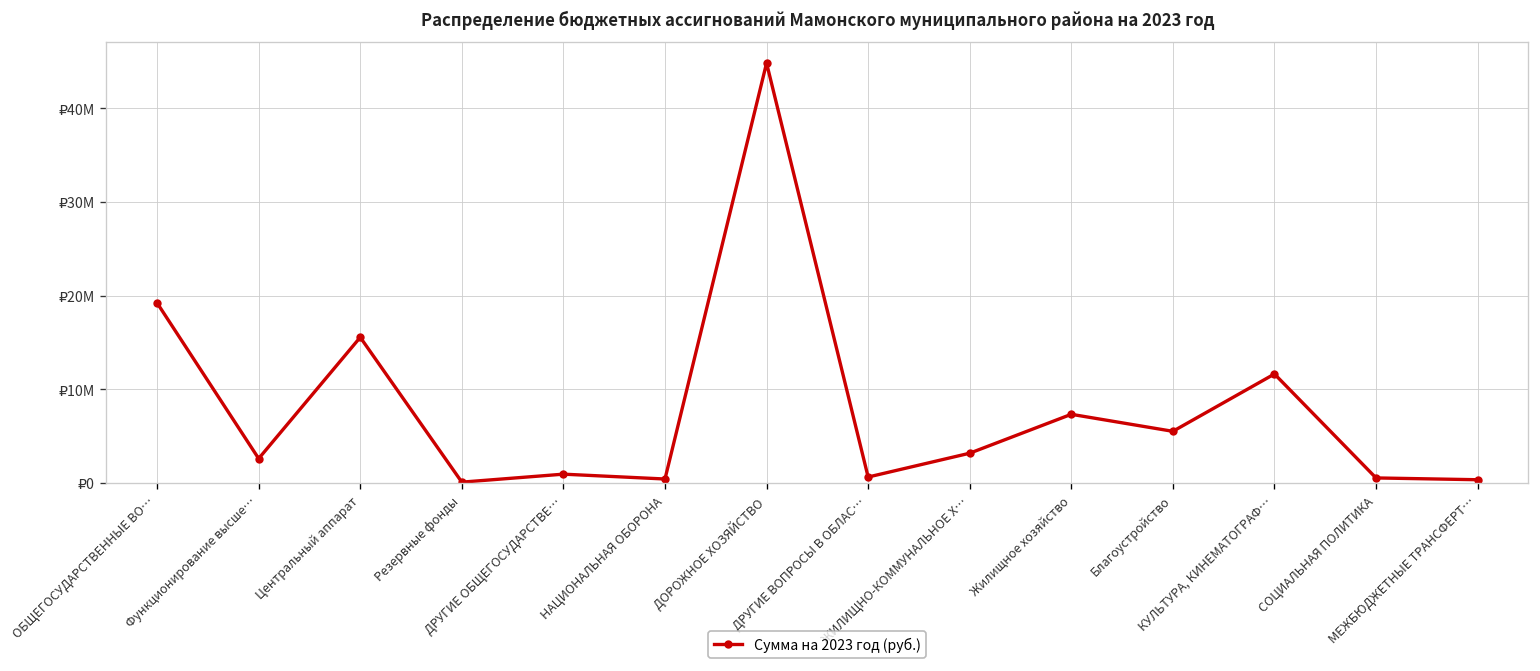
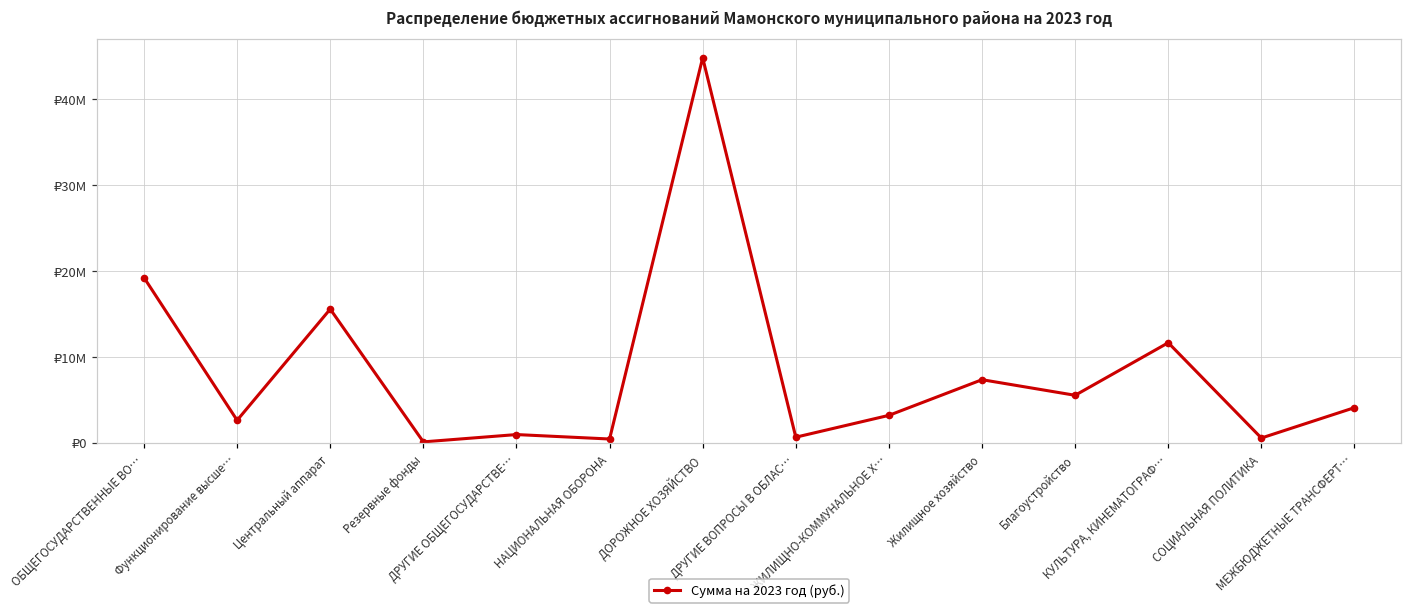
  {
    "ОБЩЕГОСУДАРСТВЕННЫЕ ВО…": "₽19000000",
    "Функционирование высше…": "₽3000000",
    "Центральный аппарат": "₽16000000",
    "Резервные фонды": "₽0",
    "ДРУГИЕ ОБЩЕГОСУДАРСТВЕ…": "₽1000000",
    "НАЦИОНАЛЬНАЯ ОБОРОНА": "₽0",
    "ДОРОЖНОЕ ХОЗЯЙСТВО": "₽45000000",
    "ДРУГИЕ ВОПРОСЫ В ОБЛАС…": "₽1000000",
    "ЖИЛИЩНО-КОММУНАЛЬНОЕ Х…": "₽3000000",
    "Жилищное хозяйство": "₽7000000",
    "Благоустройство": "₽6000000",
    "КУЛЬТУРА, КИНЕМАТОГРАФ…": "₽12000000",
    "СОЦИАЛЬНАЯ ПОЛИТИКА": "₽1000000",
-   "МЕЖБЮДЖЕТНЫЕ ТРАНСФЕРТ…": "₽0"
+   "МЕЖБЮДЖЕТНЫЕ ТРАНСФЕРТ…": "₽4000000"
  }
